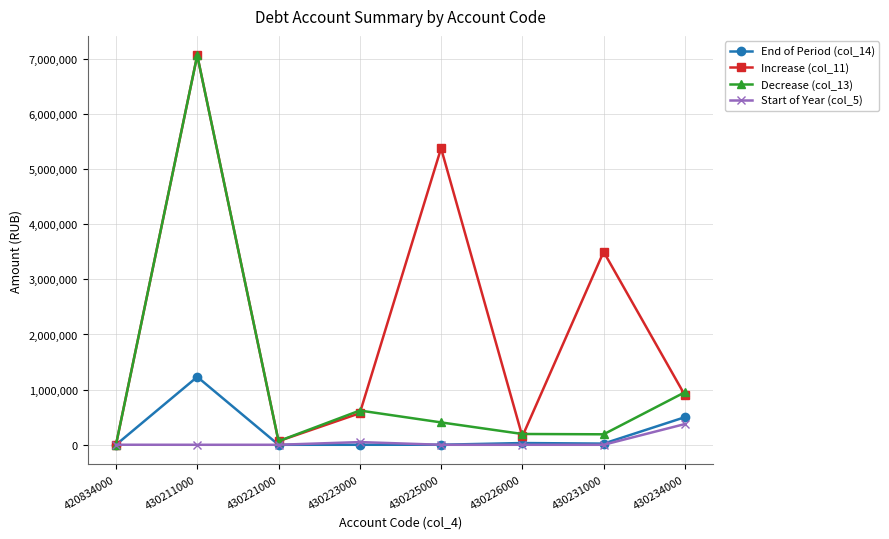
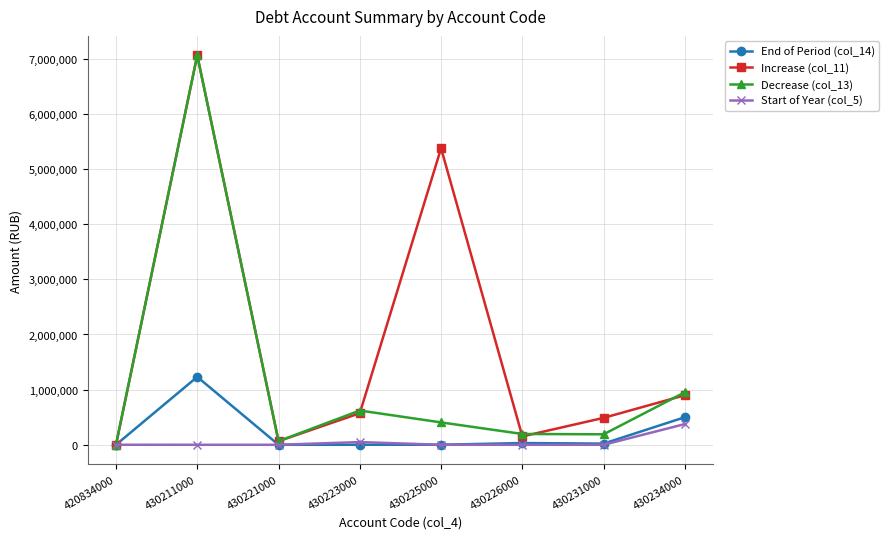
  {
    "End of Period (col_14)": {
      "430211000": "1,200,000",
      "430223000": "0",
      "430234000": "500,000"
    },
    "Increase (col_11)": {
      "430223000": "600,000",
      "430225000": "5,400,000",
-     "430231000": "3,500,000",
+     "430231000": "500,000",
      "430234000": "900,000"
    },
    "Decrease (col_13)": {
      "430223000": "600,000",
      "430225000": "400,000",
      "430231000": "200,000",
      "430234000": "1,000,000"
    },
    "Start of Year (col_5)": {
      "430211000": "0",
      "430223000": "0",
      "430234000": "400,000"
    }
  }
